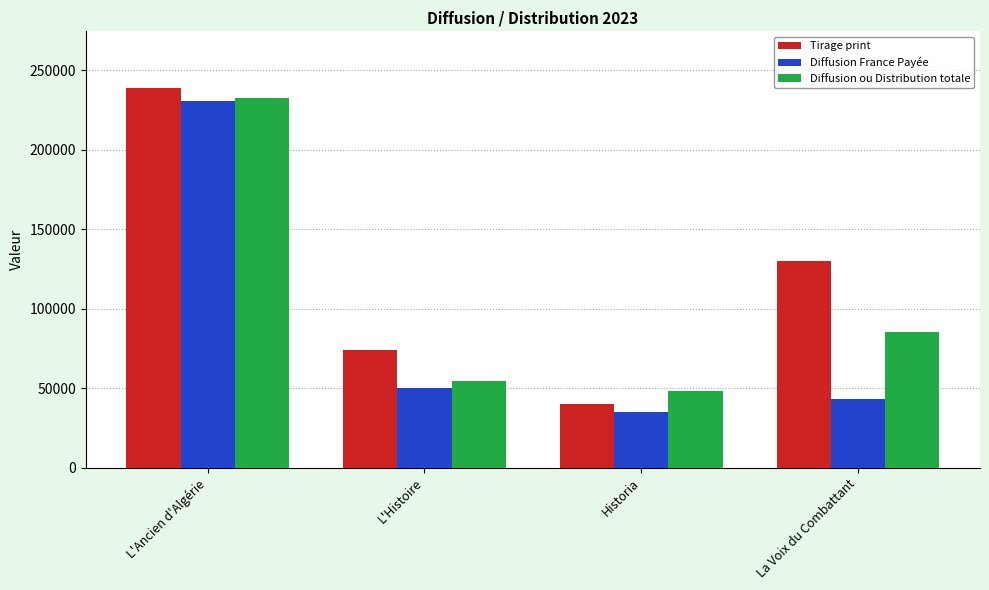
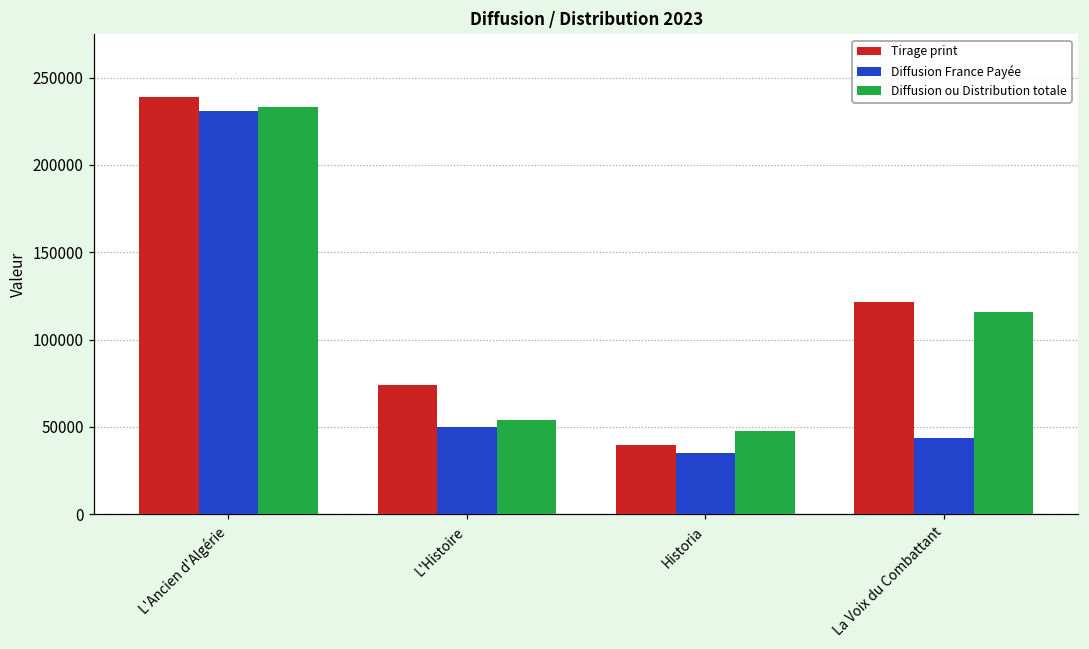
  {
    "Tirage print": {
      "L'Ancien d'Algérie": 239000,
      "L'Histoire": 74000,
      "Historia": 40000,
-     "La Voix du Combattant": 130000
+     "La Voix du Combattant": 121000
    },
    "Diffusion France Payée": {
      "L'Ancien d'Algérie": 231000,
      "L'Histoire": 50000,
      "Historia": 35000,
      "La Voix du Combattant": 43000
    },
    "Diffusion ou Distribution totale": {
      "L'Ancien d'Algérie": 233000,
      "L'Histoire": 54000,
      "Historia": 48000,
-     "La Voix du Combattant": 86000
+     "La Voix du Combattant": 116000
    }
  }
